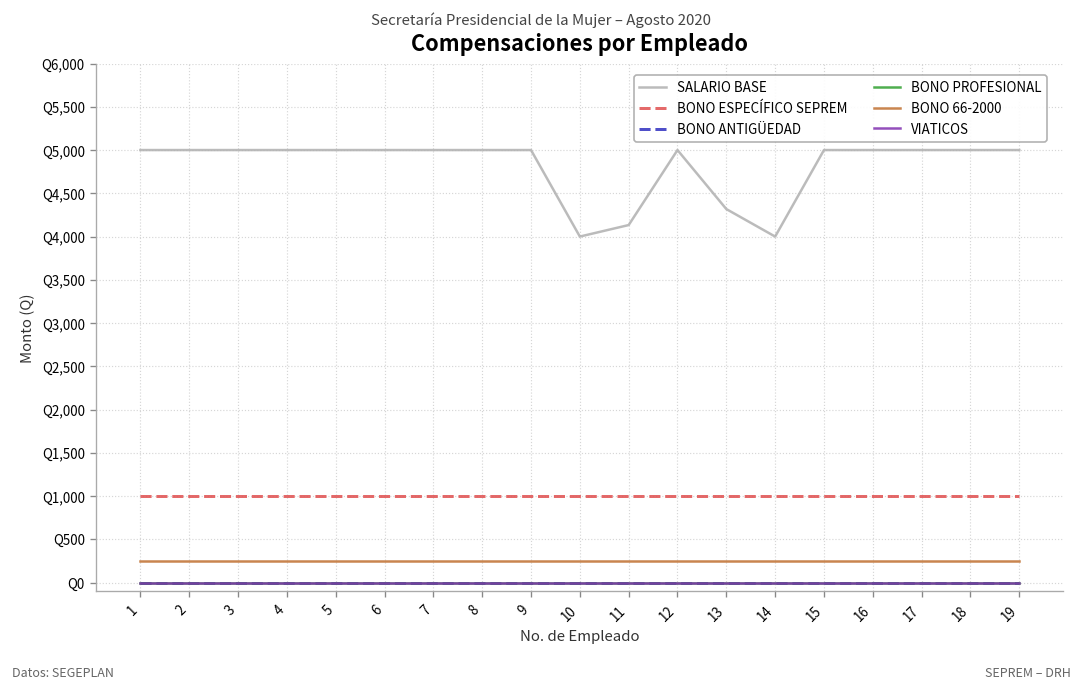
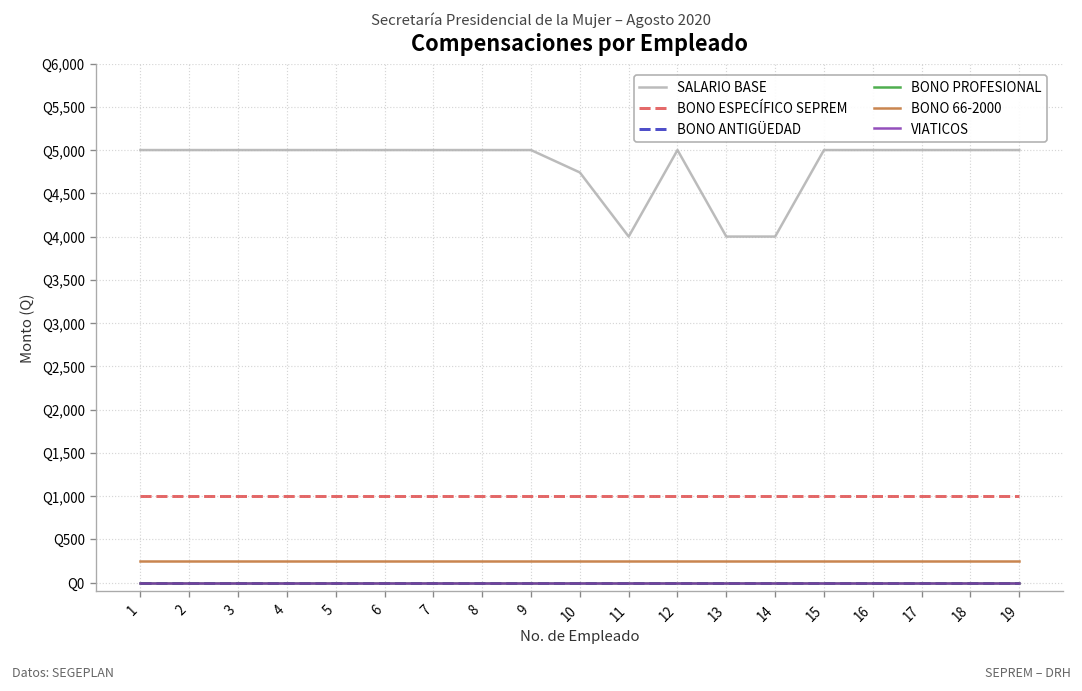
  {
    "SALARIO BASE": {
      "1": "Q5,000",
      "2": "Q5,000",
      "3": "Q5,000",
      "4": "Q5,000",
      "5": "Q5,000",
      "6": "Q5,000",
      "7": "Q5,000",
      "8": "Q5,000",
      "9": "Q5,000",
-     "10": "Q4,000",
-     "11": "Q4,100",
+     "10": "Q4,700",
+     "11": "Q4,000",
      "12": "Q5,000",
-     "13": "Q4,300",
+     "13": "Q4,000",
      "14": "Q4,000",
      "15": "Q5,000",
      "16": "Q5,000",
      "17": "Q5,000",
      "18": "Q5,000",
      "19": "Q5,000"
    },
    "VIATICOS": {
      "1": "Q0",
      "2": "Q0",
      "3": "Q0",
      "4": "Q0",
      "5": "Q0",
      "6": "Q0",
      "7": "Q0",
      "8": "Q0",
      "9": "Q0",
      "10": "Q0",
      "11": "Q0",
      "12": "Q0",
      "13": "Q0",
      "14": "Q0",
      "15": "Q0",
      "16": "Q0",
      "17": "Q0",
      "18": "Q0",
      "19": "Q0"
    }
  }
